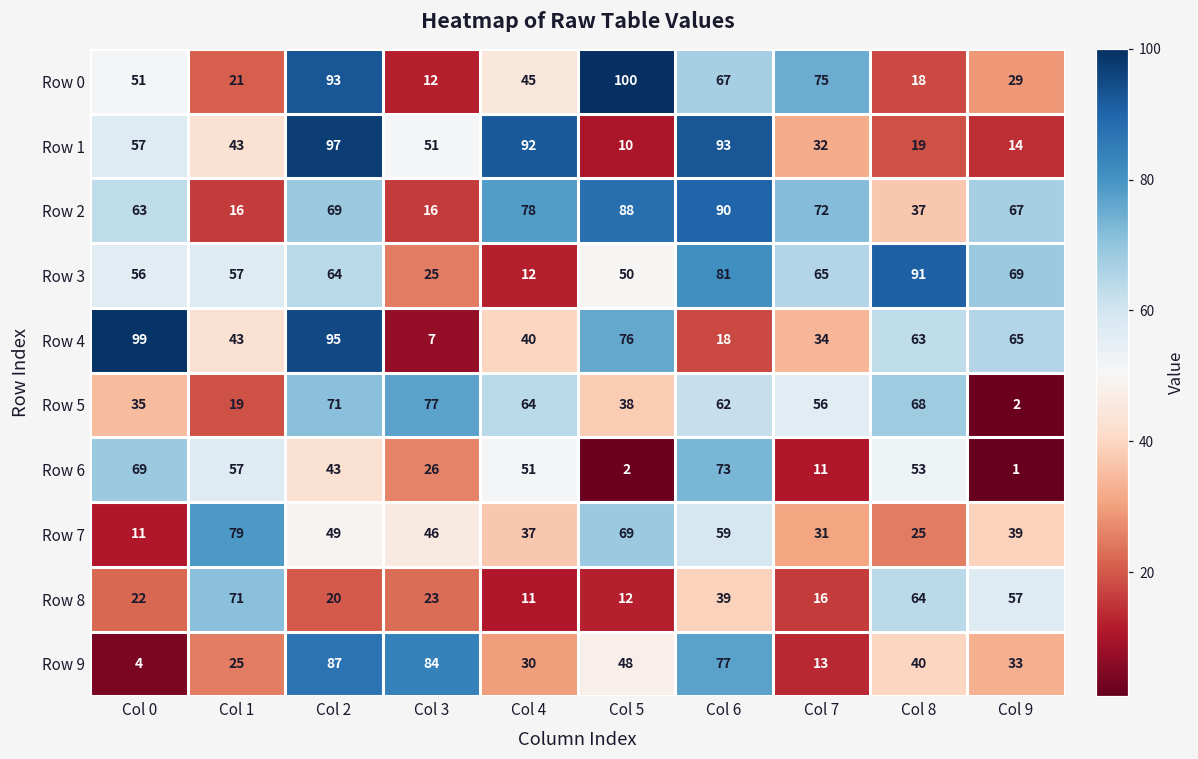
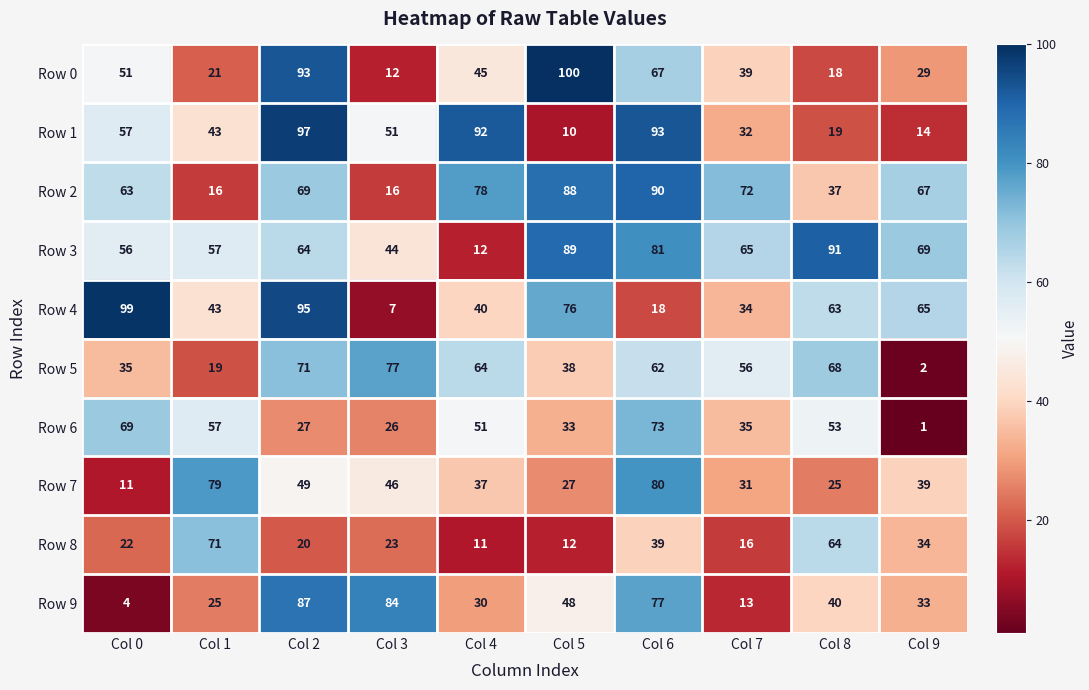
  {
    "Row 0": {
      "Col 0": 51,
      "Col 1": 21,
      "Col 2": 93,
      "Col 3": 12,
      "Col 4": 45,
      "Col 5": 100,
      "Col 6": 67,
-     "Col 7": 75,
+     "Col 7": 39,
      "Col 8": 18,
      "Col 9": 29
    },
    "Row 1": {
      "Col 0": 57,
      "Col 1": 43,
      "Col 2": 97,
      "Col 3": 51,
      "Col 4": 92,
      "Col 5": 10,
      "Col 6": 93,
      "Col 7": 32,
      "Col 8": 19,
      "Col 9": 14
    },
    "Row 2": {
      "Col 0": 63,
      "Col 1": 16,
      "Col 2": 69,
      "Col 3": 16,
      "Col 4": 78,
      "Col 5": 88,
      "Col 6": 90,
      "Col 7": 72,
      "Col 8": 37,
      "Col 9": 67
    },
    "Row 3": {
      "Col 0": 56,
      "Col 1": 57,
      "Col 2": 64,
-     "Col 3": 25,
+     "Col 3": 44,
      "Col 4": 12,
-     "Col 5": 50,
+     "Col 5": 89,
      "Col 6": 81,
      "Col 7": 65,
      "Col 8": 91,
      "Col 9": 69
    },
    "Row 4": {
      "Col 0": 99,
      "Col 1": 43,
      "Col 2": 95,
      "Col 3": 7,
      "Col 4": 40,
      "Col 5": 76,
      "Col 6": 18,
      "Col 7": 34,
      "Col 8": 63,
      "Col 9": 65
    },
    "Row 5": {
      "Col 0": 35,
      "Col 1": 19,
      "Col 2": 71,
      "Col 3": 77,
      "Col 4": 64,
      "Col 5": 38,
      "Col 6": 62,
      "Col 7": 56,
      "Col 8": 68,
      "Col 9": 2
    },
    "Row 6": {
      "Col 0": 69,
      "Col 1": 57,
-     "Col 2": 43,
+     "Col 2": 27,
      "Col 3": 26,
      "Col 4": 51,
-     "Col 5": 2,
+     "Col 5": 33,
      "Col 6": 73,
-     "Col 7": 11,
+     "Col 7": 35,
      "Col 8": 53,
      "Col 9": 1
    },
    "Row 7": {
      "Col 0": 11,
      "Col 1": 79,
      "Col 2": 49,
      "Col 3": 46,
      "Col 4": 37,
-     "Col 5": 69,
-     "Col 6": 59,
+     "Col 5": 27,
+     "Col 6": 80,
      "Col 7": 31,
      "Col 8": 25,
      "Col 9": 39
    },
    "Row 8": {
      "Col 0": 22,
      "Col 1": 71,
      "Col 2": 20,
      "Col 3": 23,
      "Col 4": 11,
      "Col 5": 12,
      "Col 6": 39,
      "Col 7": 16,
      "Col 8": 64,
-     "Col 9": 57
+     "Col 9": 34
    },
    "Row 9": {
      "Col 0": 4,
      "Col 1": 25,
      "Col 2": 87,
      "Col 3": 84,
      "Col 4": 30,
      "Col 5": 48,
      "Col 6": 77,
      "Col 7": 13,
      "Col 8": 40,
      "Col 9": 33
    }
  }
